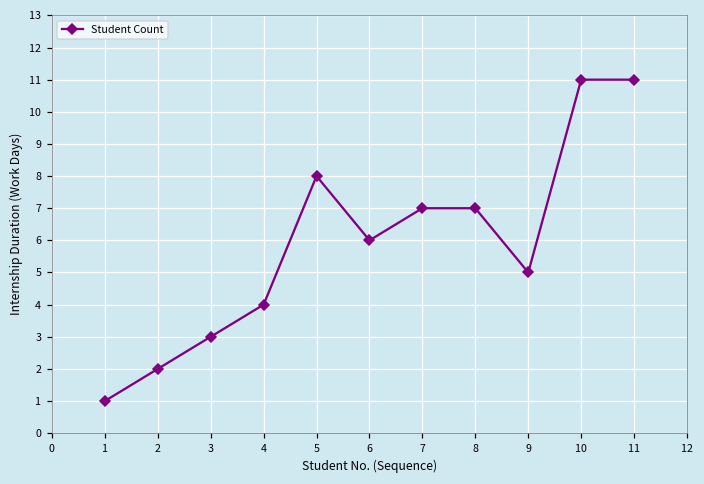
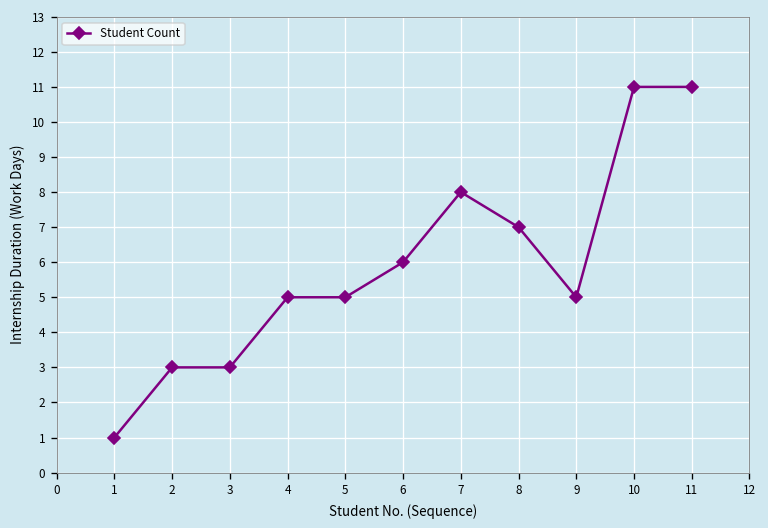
  {
    "1": 1,
-   "2": 2,
+   "2": 3,
    "3": 3,
-   "4": 4,
-   "5": 8,
+   "4": 5,
+   "5": 5,
    "6": 6,
-   "7": 7,
+   "7": 8,
    "8": 7,
    "9": 5,
    "10": 11,
    "11": 11
  }
